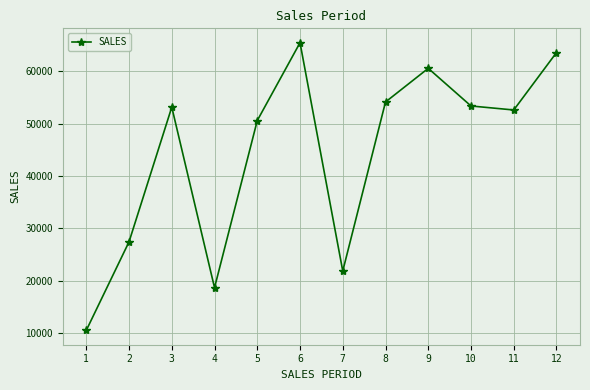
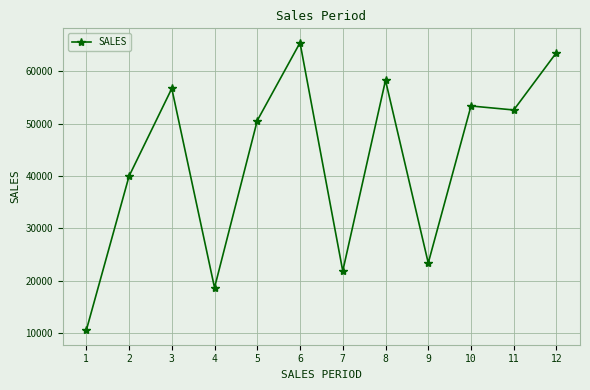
  {
    "1": 10000,
-   "2": 27000,
-   "3": 53000,
+   "2": 40000,
+   "3": 57000,
    "4": 19000,
    "5": 51000,
    "6": 65000,
    "7": 22000,
-   "8": 54000,
-   "9": 61000,
+   "8": 58000,
+   "9": 23000,
    "10": 53000,
    "11": 53000,
    "12": 64000
  }
